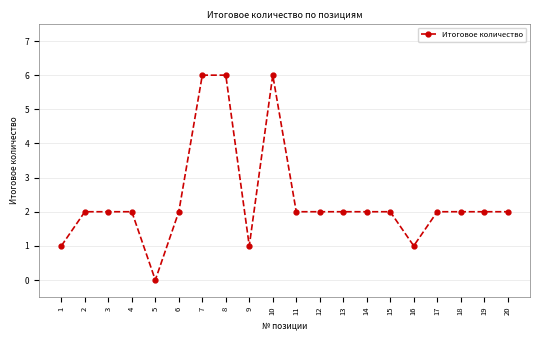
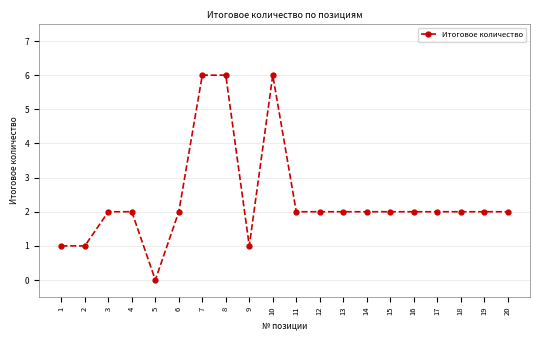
  {
    "1": 1,
-   "2": 2,
+   "2": 1,
    "3": 2,
    "4": 2,
    "5": 0,
    "6": 2,
    "7": 6,
    "8": 6,
    "9": 1,
    "10": 6,
    "11": 2,
    "12": 2,
    "13": 2,
    "14": 2,
    "15": 2,
-   "16": 1,
+   "16": 2,
    "17": 2,
    "18": 2,
    "19": 2,
    "20": 2
  }
